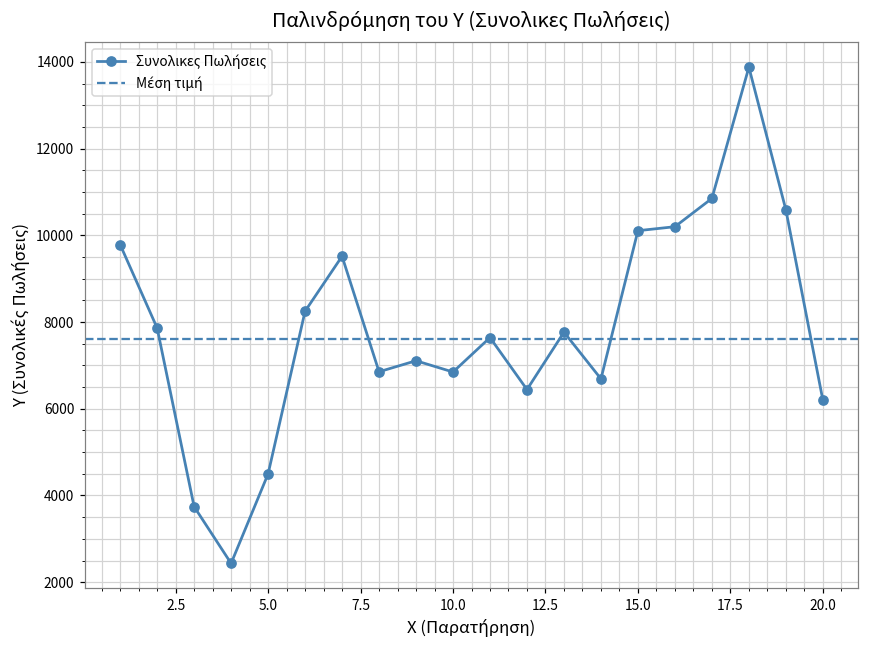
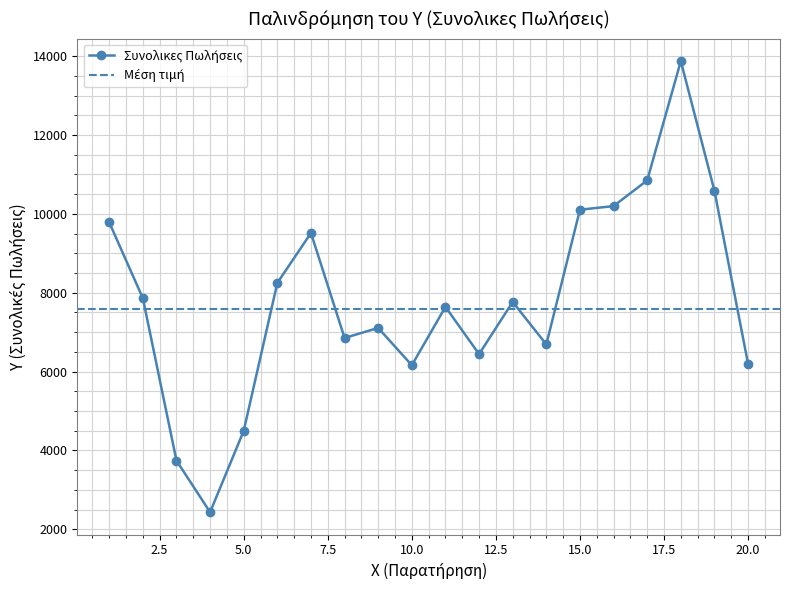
  {
    "5.0": 4500,
-   "10.0": 6800,
+   "10.0": 6200,
    "15.0": 10100,
    "20.0": 6200
  }
